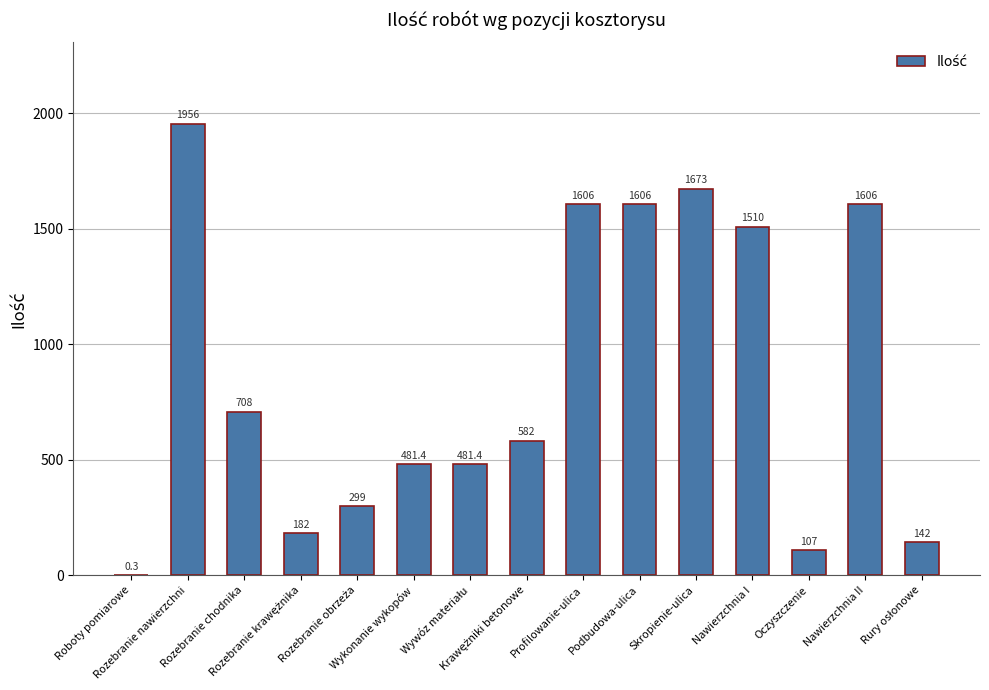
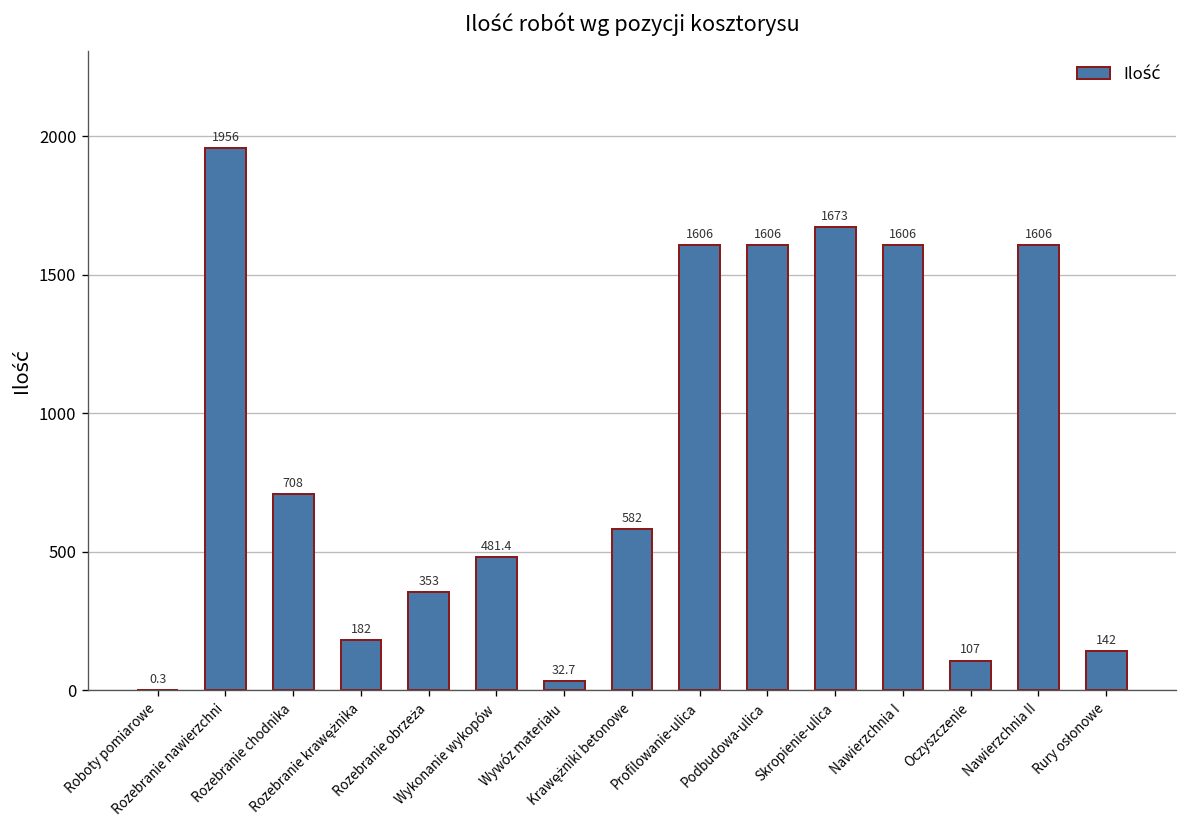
  {
    "Roboty pomiarowe": 0.3,
    "Rozebranie nawierzchni": 1956,
    "Rozebranie chodnika": 708,
    "Rozebranie krawężnika": 182,
-   "Rozebranie obrzeża": 299,
+   "Rozebranie obrzeża": 353,
    "Wykonanie wykopów": 481.4,
-   "Wywóz materiału": 481.4,
+   "Wywóz materiału": 32.7,
    "Krawężniki betonowe": 582,
    "Profilowanie-ulica": 1606,
    "Podbudowa-ulica": 1606,
    "Skropienie-ulica": 1673,
-   "Nawierzchnia I": 1510,
+   "Nawierzchnia I": 1606,
    "Oczyszczenie": 107,
    "Nawierzchnia II": 1606,
    "Rury osłonowe": 142
  }
